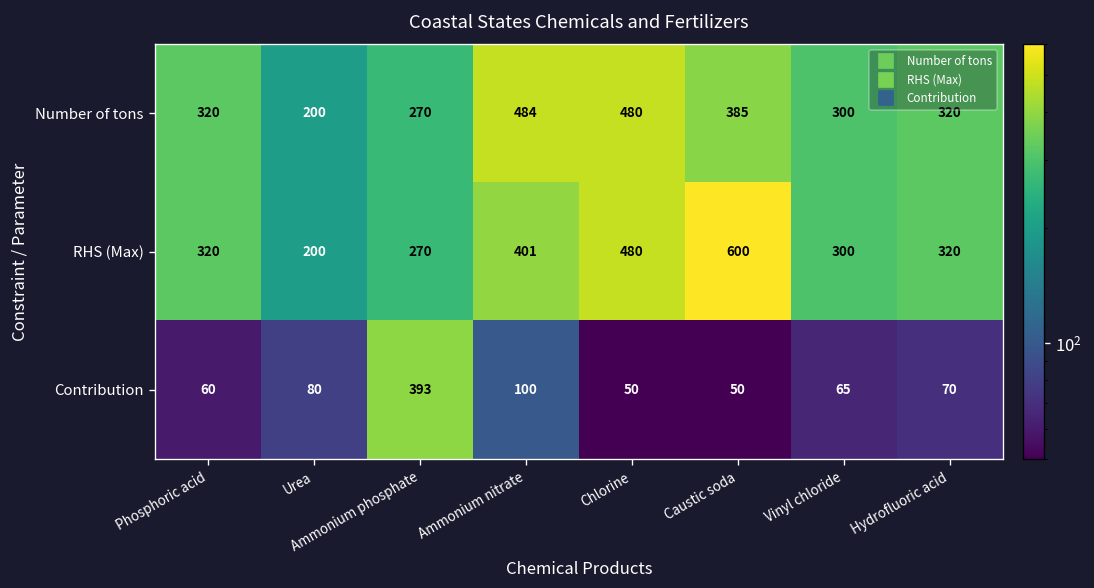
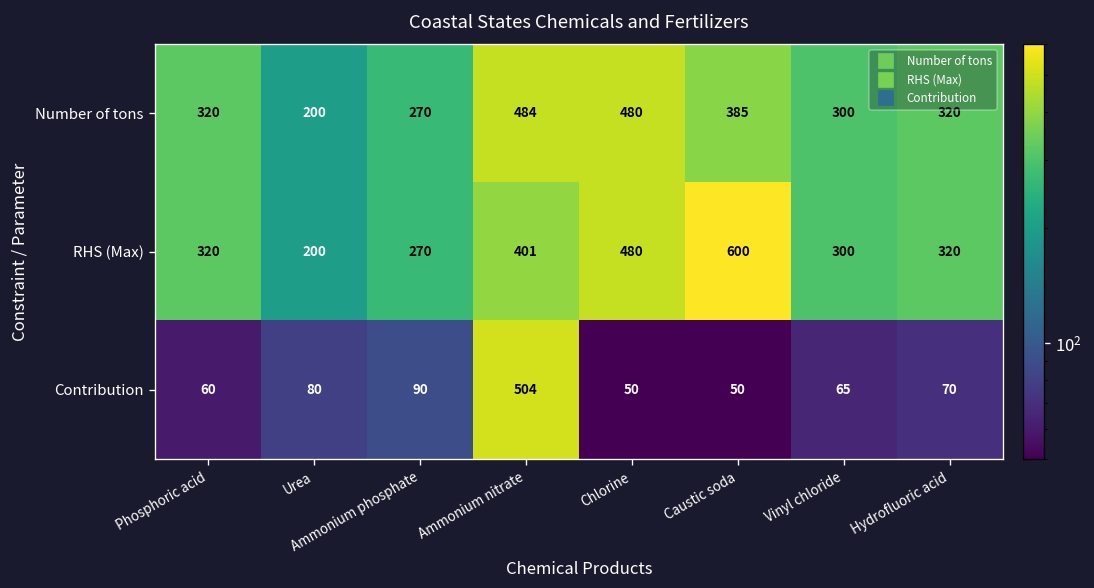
  {
    "Number of tons": {
      "Phosphoric acid": 320,
      "Urea": 200,
      "Ammonium phosphate": 270,
      "Ammonium nitrate": 484,
      "Chlorine": 480,
      "Caustic soda": 385,
      "Vinyl chloride": 300
    },
    "RHS (Max)": {
      "Phosphoric acid": 320,
      "Urea": 200,
      "Ammonium phosphate": 270,
      "Ammonium nitrate": 401,
      "Chlorine": 480,
      "Caustic soda": 600,
      "Vinyl chloride": 300,
      "Hydrofluoric acid": 320
    },
    "Contribution": {
      "Phosphoric acid": 60,
      "Urea": 80,
-     "Ammonium phosphate": 393,
-     "Ammonium nitrate": 100,
+     "Ammonium phosphate": 90,
+     "Ammonium nitrate": 504,
      "Chlorine": 50,
      "Caustic soda": 50,
      "Vinyl chloride": 65,
      "Hydrofluoric acid": 70
    }
  }
